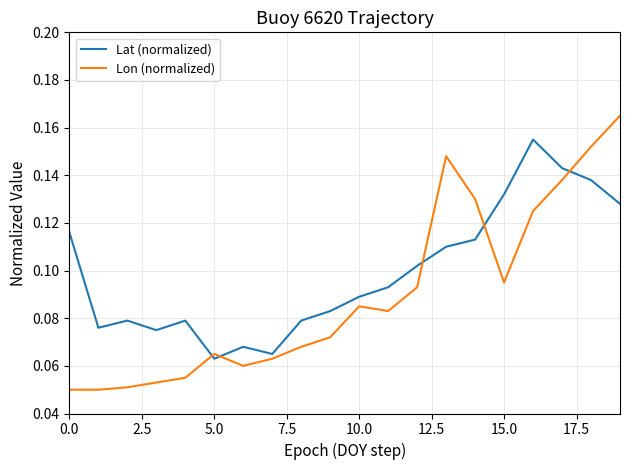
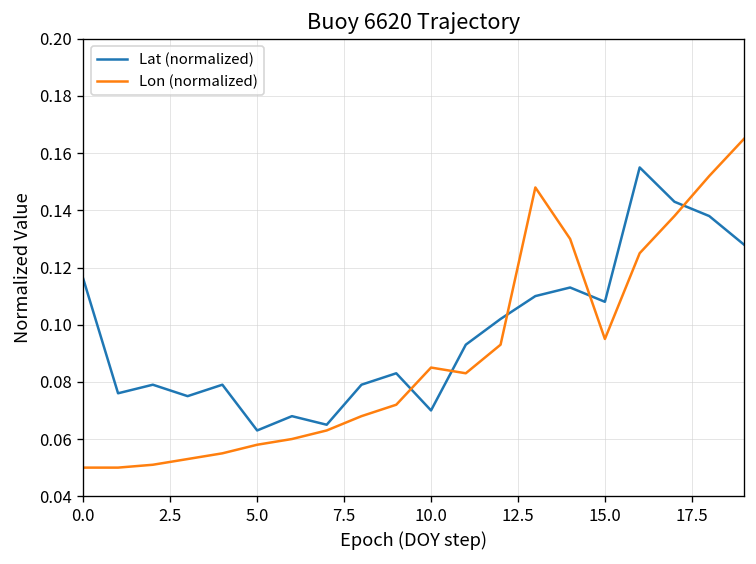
  {
    "Lat (normalized)": {
      "0.0": 0.116,
      "5.0": 0.063,
-     "10.0": 0.089,
-     "15.0": 0.132
+     "10.0": 0.070,
+     "15.0": 0.108
    },
    "Lon (normalized)": {
      "0.0": 0.050,
-     "5.0": 0.065,
+     "5.0": 0.058,
      "10.0": 0.085,
      "15.0": 0.095
    }
  }
